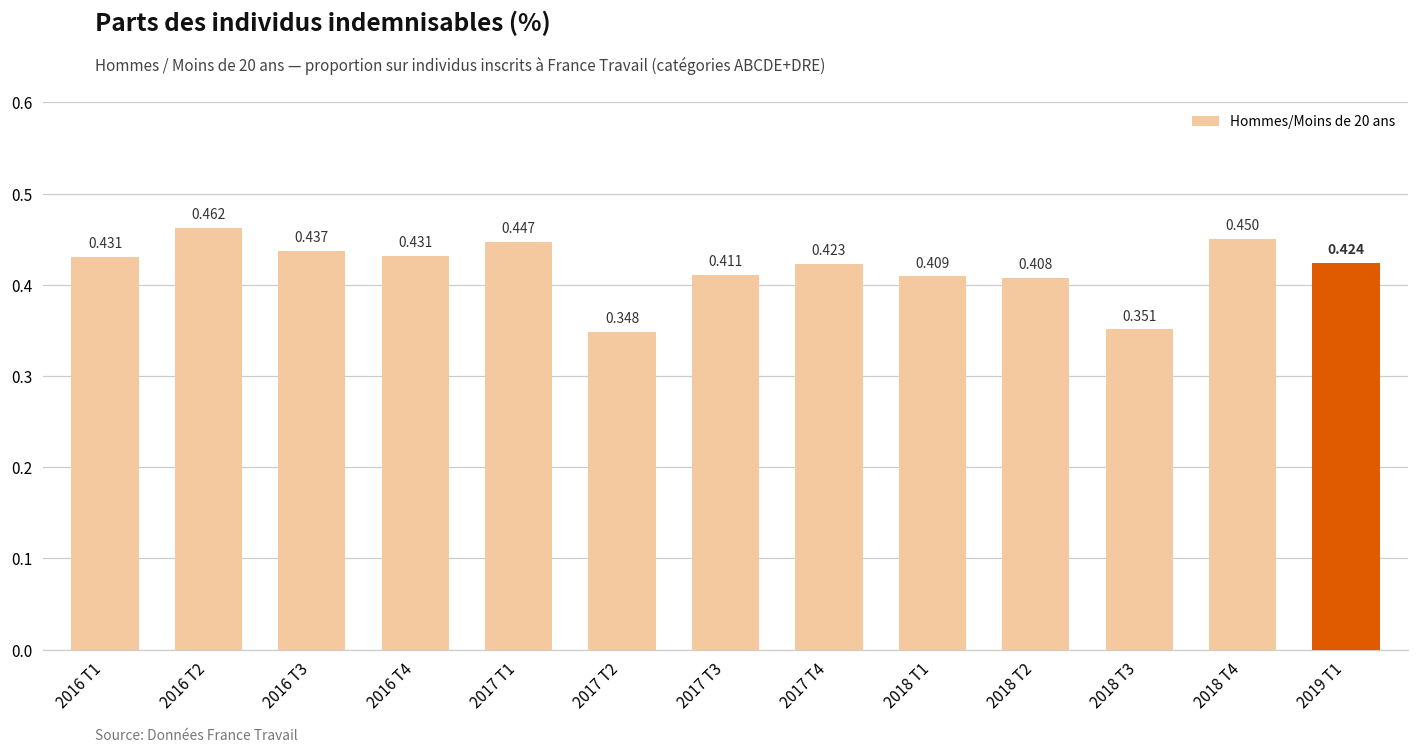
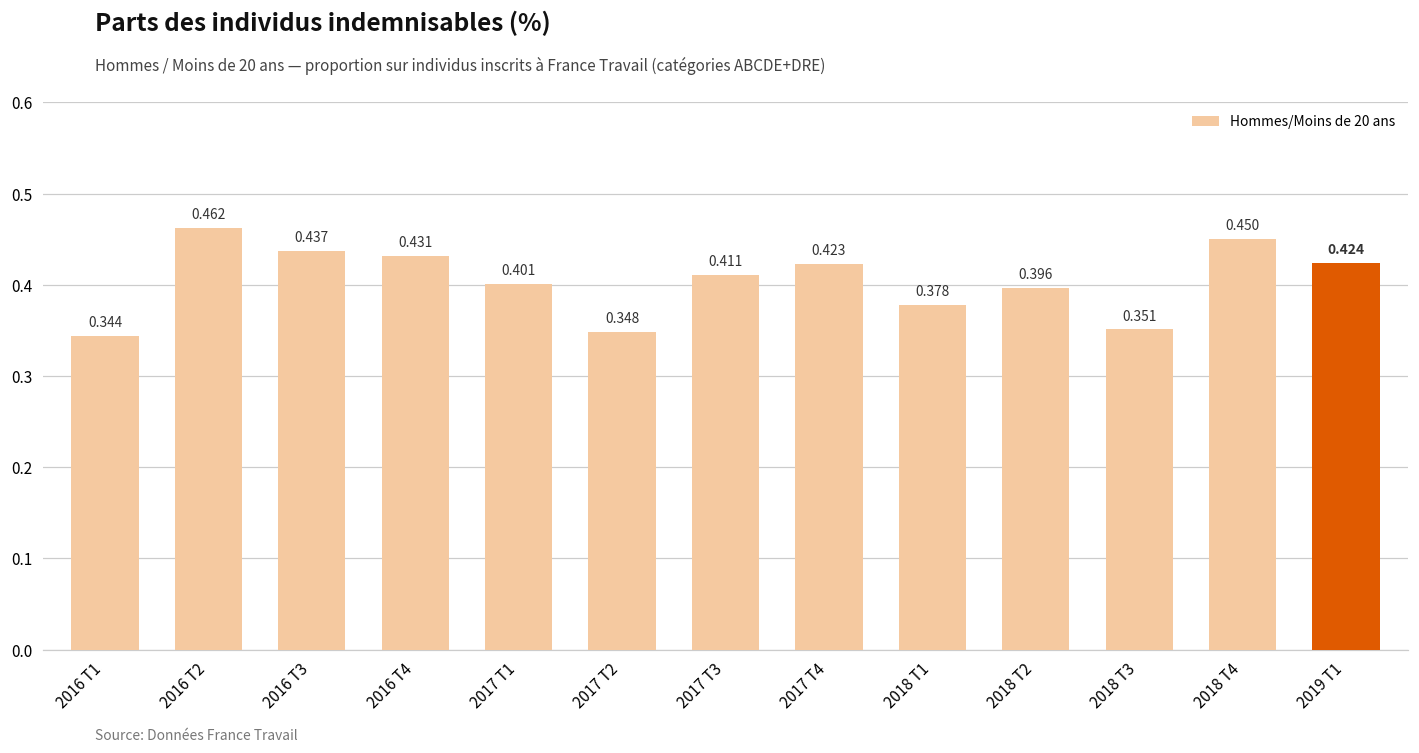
  {
-   "2016 T1": 0.431,
+   "2016 T1": 0.344,
    "2016 T2": 0.462,
    "2016 T3": 0.437,
    "2016 T4": 0.431,
-   "2017 T1": 0.447,
+   "2017 T1": 0.401,
    "2017 T2": 0.348,
    "2017 T3": 0.411,
    "2017 T4": 0.423,
-   "2018 T1": 0.409,
-   "2018 T2": 0.408,
+   "2018 T1": 0.378,
+   "2018 T2": 0.396,
    "2018 T3": 0.351,
    "2018 T4": 0.450,
    "2019 T1": 0.424
  }
